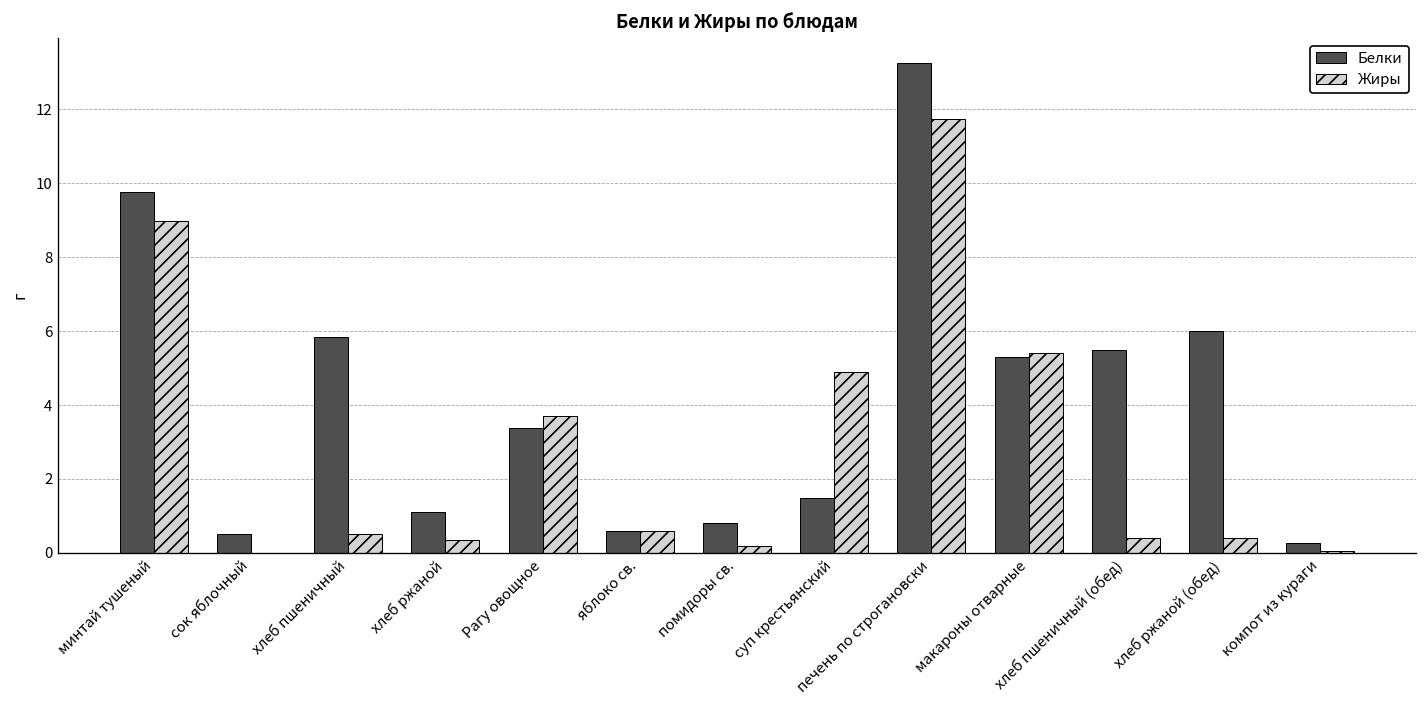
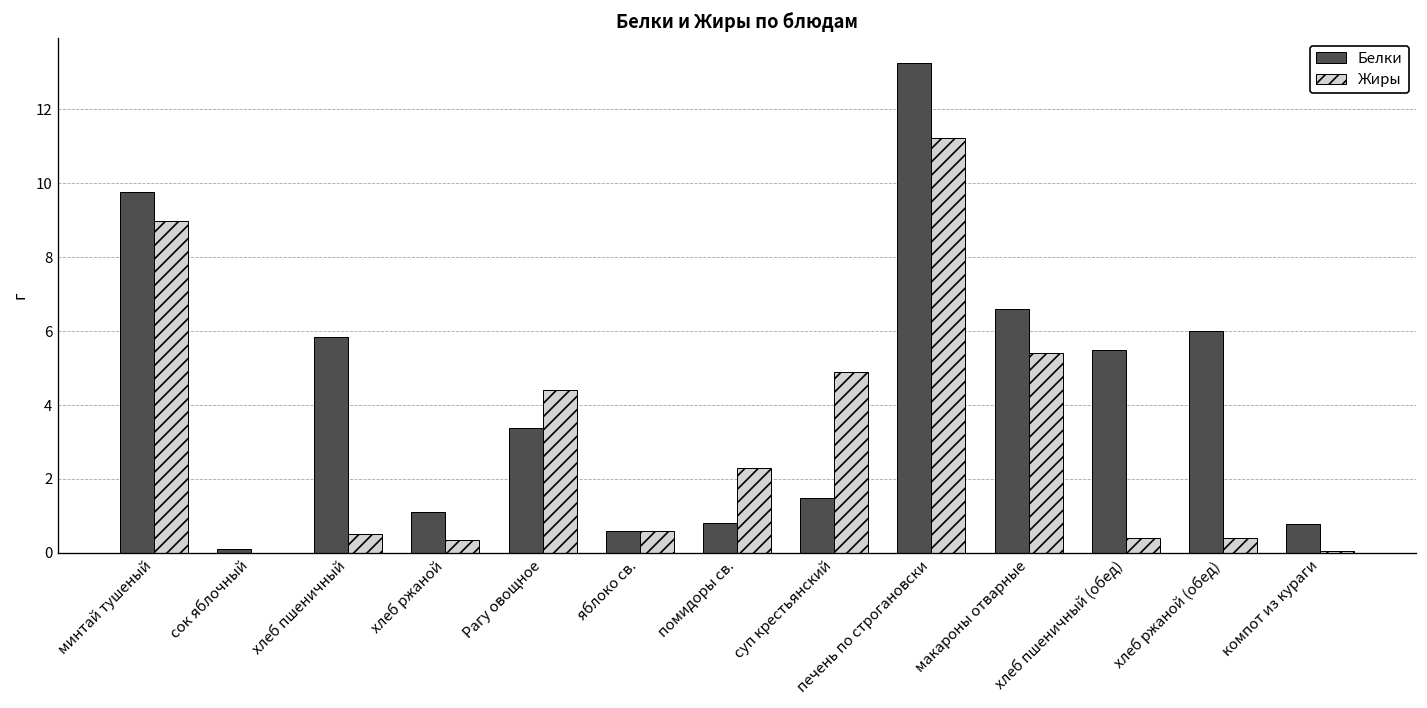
  {
    "Белки": {
      "минтай тушеный": 9.8,
-     "сок яблочный": 0.5,
+     "сок яблочный": 0.1,
      "хлеб пшеничный": 5.9,
      "хлеб ржаной": 1.1,
      "Рагу овощное": 3.4,
      "яблоко св.": 0.6,
      "помидоры св.": 0.8,
      "суп крестьянский": 1.5,
      "печень по строгановски": 13.3,
-     "макароны отварные": 5.3,
+     "макароны отварные": 6.6,
      "хлеб пшеничный (обед)": 5.5,
      "хлеб ржаной (обед)": 6.0,
-     "компот из кураги": 0.3
+     "компот из кураги": 0.8
    },
    "Жиры": {
      "минтай тушеный": 9.0,
      "сок яблочный": 0.0,
      "хлеб пшеничный": 0.5,
      "хлеб ржаной": 0.4,
-     "Рагу овощное": 3.7,
+     "Рагу овощное": 4.4,
      "яблоко св.": 0.6,
-     "помидоры св.": 0.2,
+     "помидоры св.": 2.3,
      "суп крестьянский": 4.9,
-     "печень по строгановски": 11.8,
+     "печень по строгановски": 11.2,
      "макароны отварные": 5.4,
      "хлеб пшеничный (обед)": 0.4,
      "хлеб ржаной (обед)": 0.4
    }
  }
